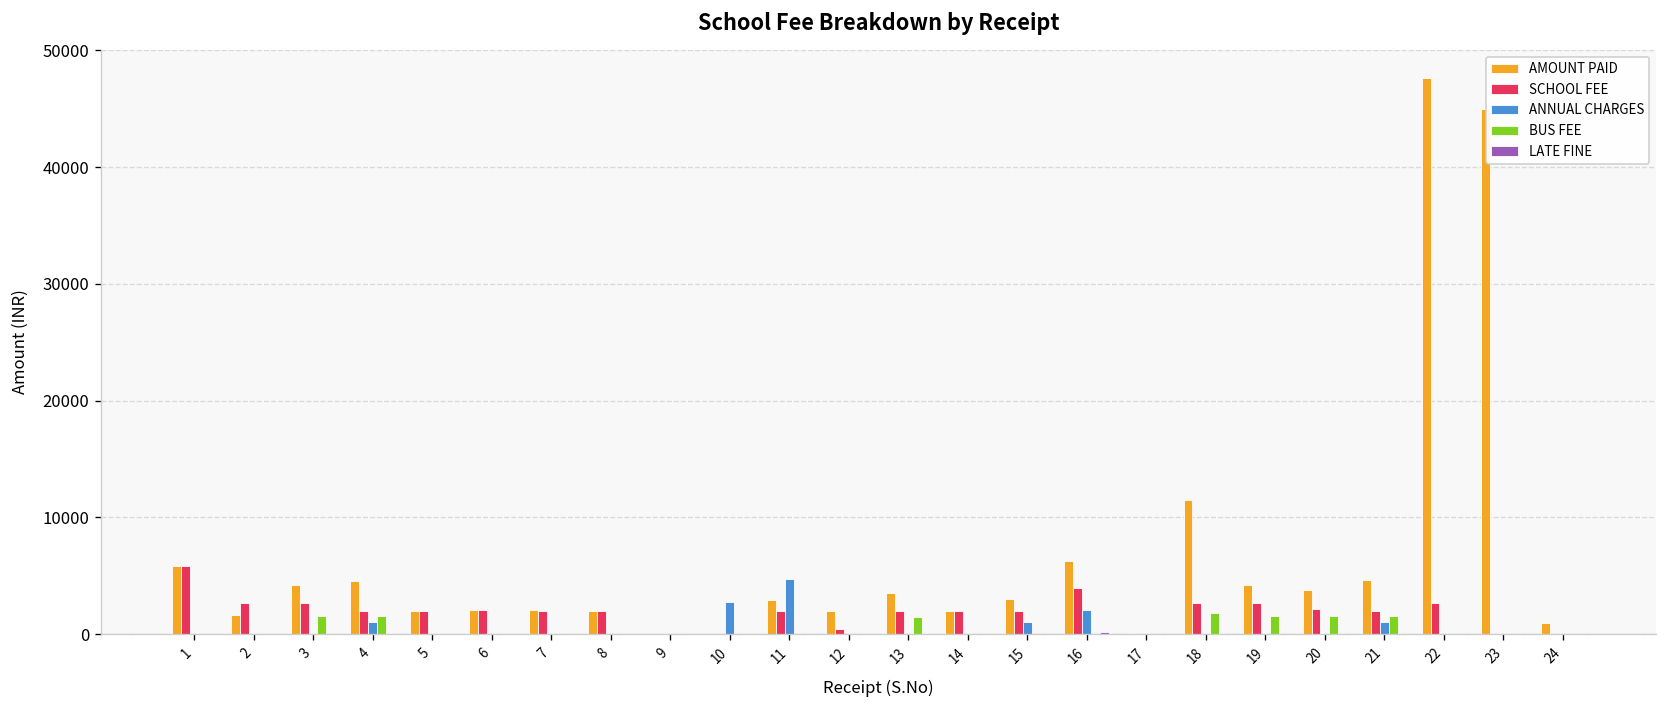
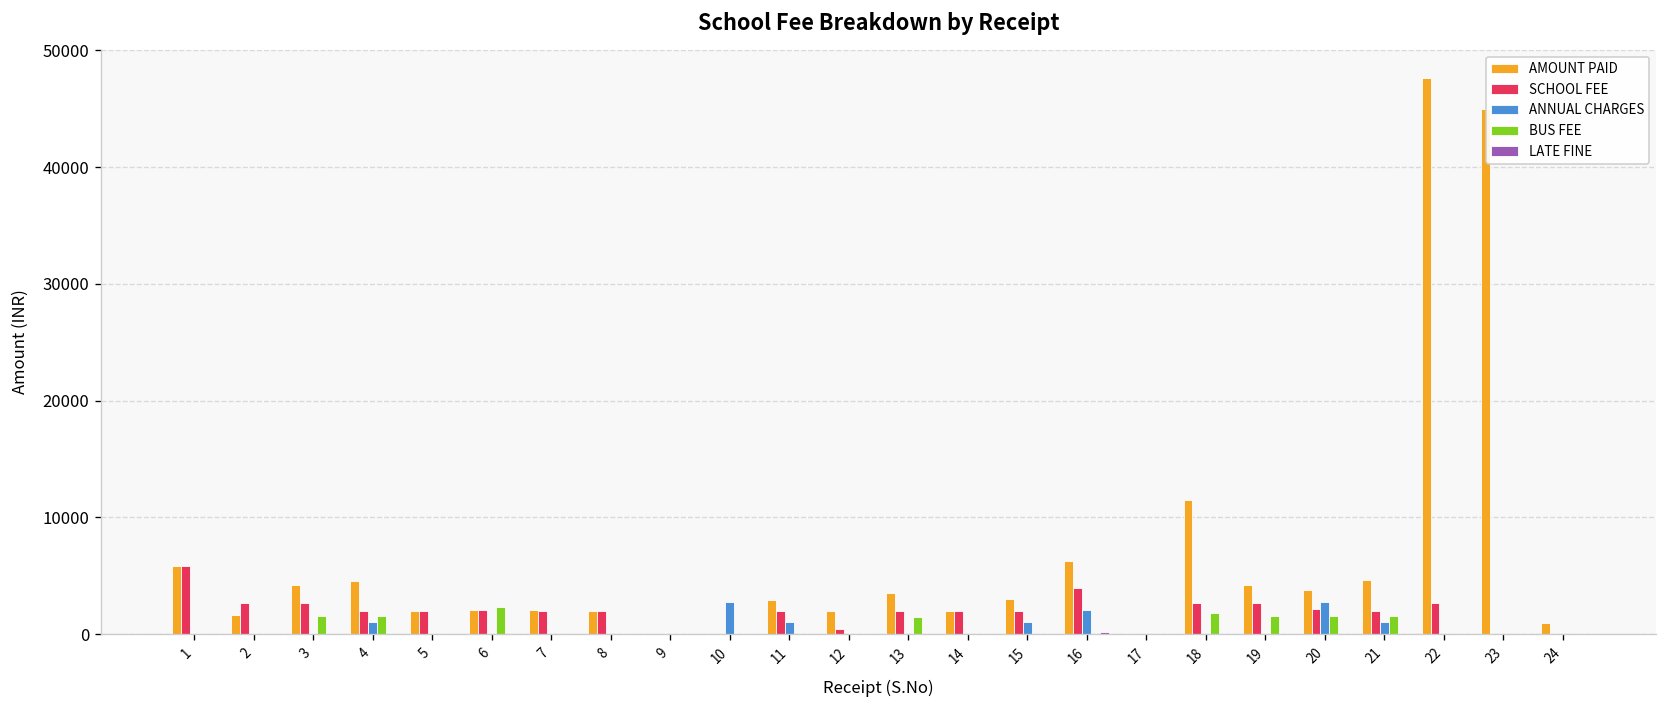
  {
    "AMOUNT PAID": {
      "1": 6000,
      "2": 2000,
      "3": 4000,
      "4": 5000,
      "5": 2000,
      "6": 2000,
      "7": 2000,
      "8": 2000,
      "11": 3000,
      "12": 2000,
      "13": 4000,
      "14": 2000,
      "15": 3000,
      "16": 6000,
      "18": 11000,
      "19": 4000,
      "20": 4000,
      "21": 5000,
      "22": 48000,
      "23": 45000,
      "24": 1000
    },
    "SCHOOL FEE": {
      "1": 6000,
      "2": 3000,
      "3": 3000,
      "4": 2000,
      "5": 2000,
      "6": 2000,
      "7": 2000,
      "8": 2000,
      "9": 0,
      "10": 0,
      "11": 2000,
      "12": 0,
      "13": 2000,
      "14": 2000,
      "15": 2000,
      "16": 4000,
      "17": 0,
      "18": 3000,
      "19": 3000,
      "20": 2000,
      "21": 2000,
      "22": 3000,
      "23": 0,
      "24": 0
    },
    "ANNUAL CHARGES": {
      "1": 0,
      "2": 0,
      "3": 0,
      "4": 1000,
      "5": 0,
      "6": 0,
      "7": 0,
      "8": 0,
      "9": 0,
      "10": 3000,
-     "11": 5000,
+     "11": 1000,
      "12": 0,
      "13": 0,
      "14": 0,
      "15": 1000,
      "16": 2000,
      "17": 0,
      "18": 0,
      "19": 0,
-     "20": 0,
+     "20": 3000,
      "21": 1000,
      "22": 0,
      "23": 0,
      "24": 0
    },
    "BUS FEE": {
      "1": 0,
      "2": 0,
      "3": 2000,
      "4": 2000,
      "5": 0,
-     "6": 0,
+     "6": 2000,
      "7": 0,
      "8": 0,
      "9": 0,
      "10": 0,
      "11": 0,
      "12": 0,
      "13": 2000,
      "14": 0,
      "15": 0,
      "16": 0,
      "17": 0,
      "18": 2000,
      "19": 2000,
      "20": 2000,
      "21": 2000,
      "22": 0,
      "23": 0,
      "24": 0
    },
    "LATE FINE": {
      "1": 0,
      "2": 0,
      "3": 0,
      "4": 0,
      "5": 0,
      "6": 0,
      "8": 0,
      "9": 0,
      "10": 0,
      "11": 0,
      "12": 0,
      "13": 0,
      "14": 0,
      "15": 0,
      "17": 0,
      "18": 0,
      "19": 0,
      "20": 0,
      "21": 0,
      "22": 0,
      "23": 0,
      "24": 0
    }
  }
